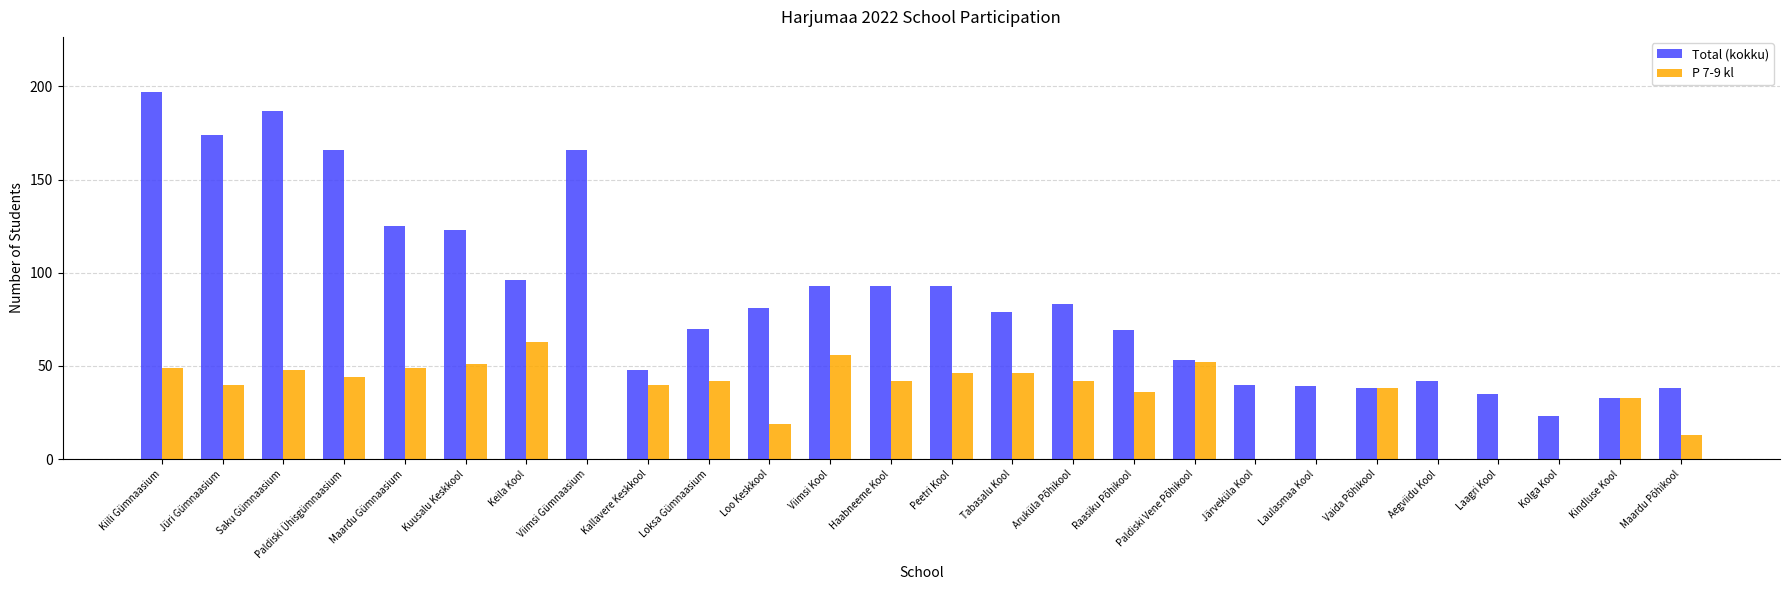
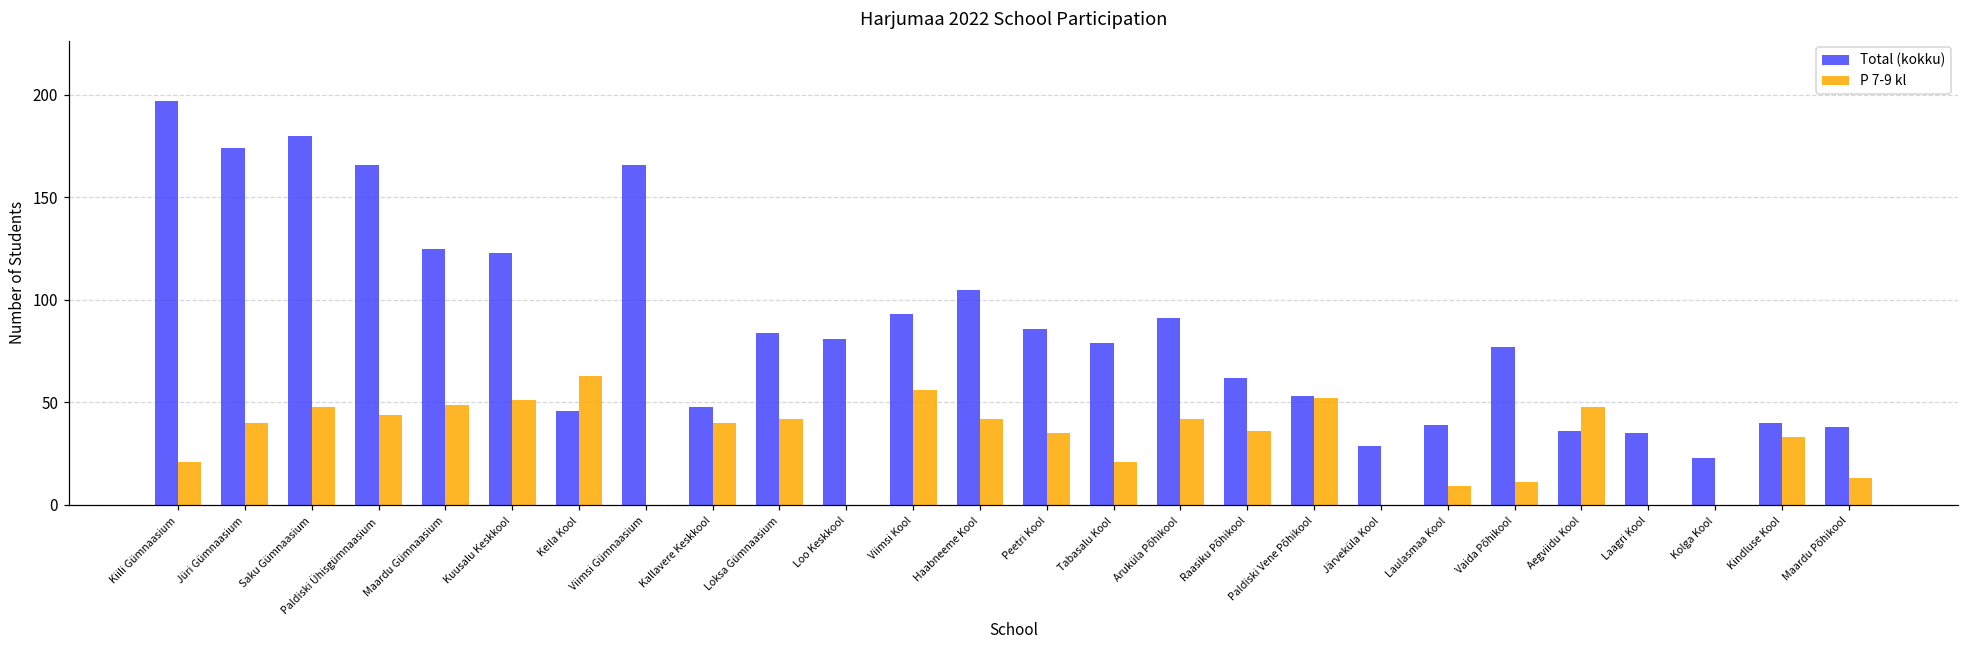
  {
    "Total (kokku)": {
      "Kiili Gümnaasium": 197,
      "Jüri Gümnaasium": 174,
-     "Saku Gümnaasium": 187,
+     "Saku Gümnaasium": 180,
      "Paldiski Ühisgümnaasium": 166,
      "Maardu Gümnaasium": 125,
      "Kuusalu Keskkool": 123,
-     "Keila Kool": 96,
+     "Keila Kool": 46,
      "Viimsi Gümnaasium": 166,
      "Kallavere Keskkool": 48,
-     "Loksa Gümnaasium": 70,
+     "Loksa Gümnaasium": 84,
      "Loo Keskkool": 81,
      "Viimsi Kool": 93,
-     "Haabneeme Kool": 93,
-     "Peetri Kool": 93,
+     "Haabneeme Kool": 105,
+     "Peetri Kool": 86,
      "Tabasalu Kool": 79,
-     "Aruküla Põhikool": 83,
-     "Raasiku Põhikool": 69,
+     "Aruküla Põhikool": 91,
+     "Raasiku Põhikool": 62,
      "Paldiski Vene Põhikool": 53,
-     "Järveküla Kool": 40,
+     "Järveküla Kool": 29,
      "Laulasmaa Kool": 39,
-     "Vaida Põhikool": 38,
-     "Aegviidu Kool": 42,
+     "Vaida Põhikool": 77,
+     "Aegviidu Kool": 36,
      "Laagri Kool": 35,
      "Kolga Kool": 23,
-     "Kindluse Kool": 33,
+     "Kindluse Kool": 40,
      "Maardu Põhikool": 38
    },
    "P 7-9 kl": {
-     "Kiili Gümnaasium": 49,
+     "Kiili Gümnaasium": 21,
      "Jüri Gümnaasium": 40,
      "Saku Gümnaasium": 48,
      "Paldiski Ühisgümnaasium": 44,
      "Maardu Gümnaasium": 49,
      "Kuusalu Keskkool": 51,
      "Keila Kool": 63,
      "Viimsi Gümnaasium": 0,
      "Kallavere Keskkool": 40,
      "Loksa Gümnaasium": 42,
-     "Loo Keskkool": 19,
+     "Loo Keskkool": 0,
      "Viimsi Kool": 56,
      "Haabneeme Kool": 42,
-     "Peetri Kool": 46,
-     "Tabasalu Kool": 46,
+     "Peetri Kool": 35,
+     "Tabasalu Kool": 21,
      "Aruküla Põhikool": 42,
      "Raasiku Põhikool": 36,
      "Paldiski Vene Põhikool": 52,
      "Järveküla Kool": 0,
-     "Laulasmaa Kool": 0,
-     "Vaida Põhikool": 38,
-     "Aegviidu Kool": 0,
+     "Laulasmaa Kool": 9,
+     "Vaida Põhikool": 11,
+     "Aegviidu Kool": 48,
      "Laagri Kool": 0,
      "Kolga Kool": 0,
      "Kindluse Kool": 33,
      "Maardu Põhikool": 13
    }
  }
